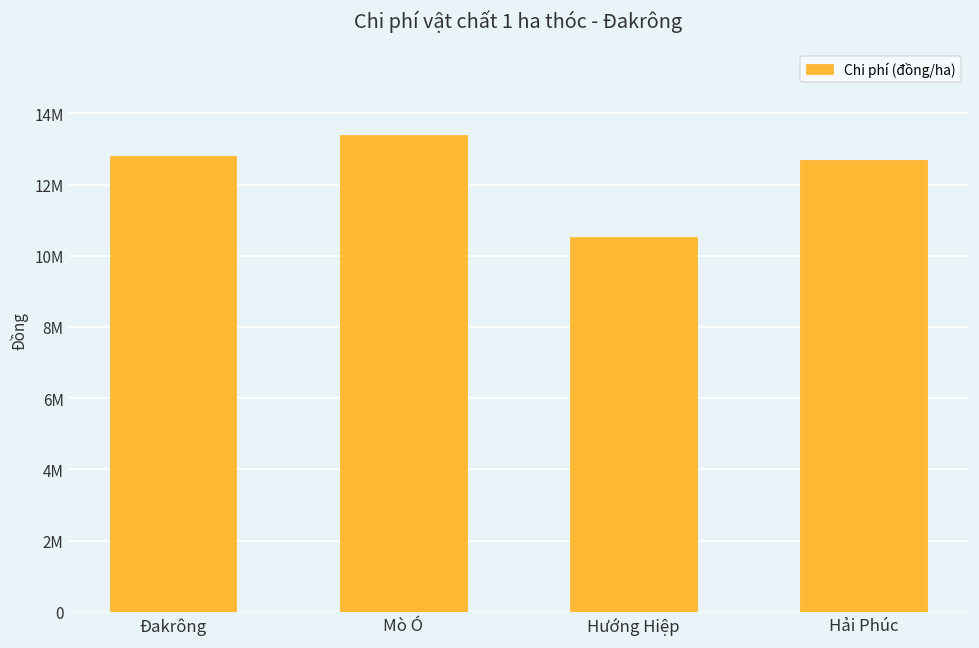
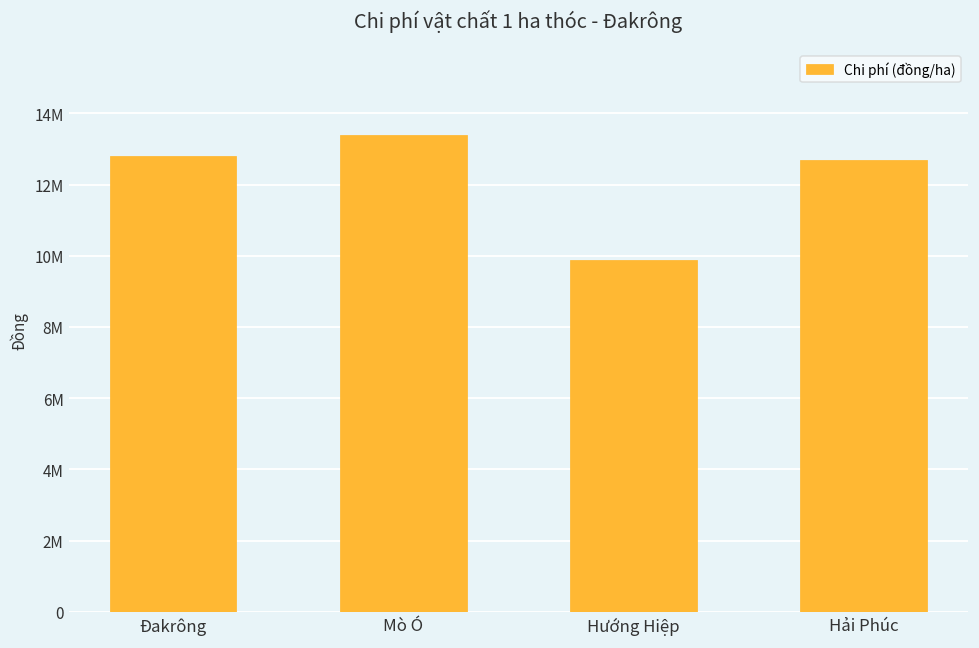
  {
    "Đakrông": 12800000,
    "Mò Ó": 13400000,
-   "Hướng Hiệp": 10500000,
+   "Hướng Hiệp": 9900000,
    "Hải Phúc": 12700000
  }
